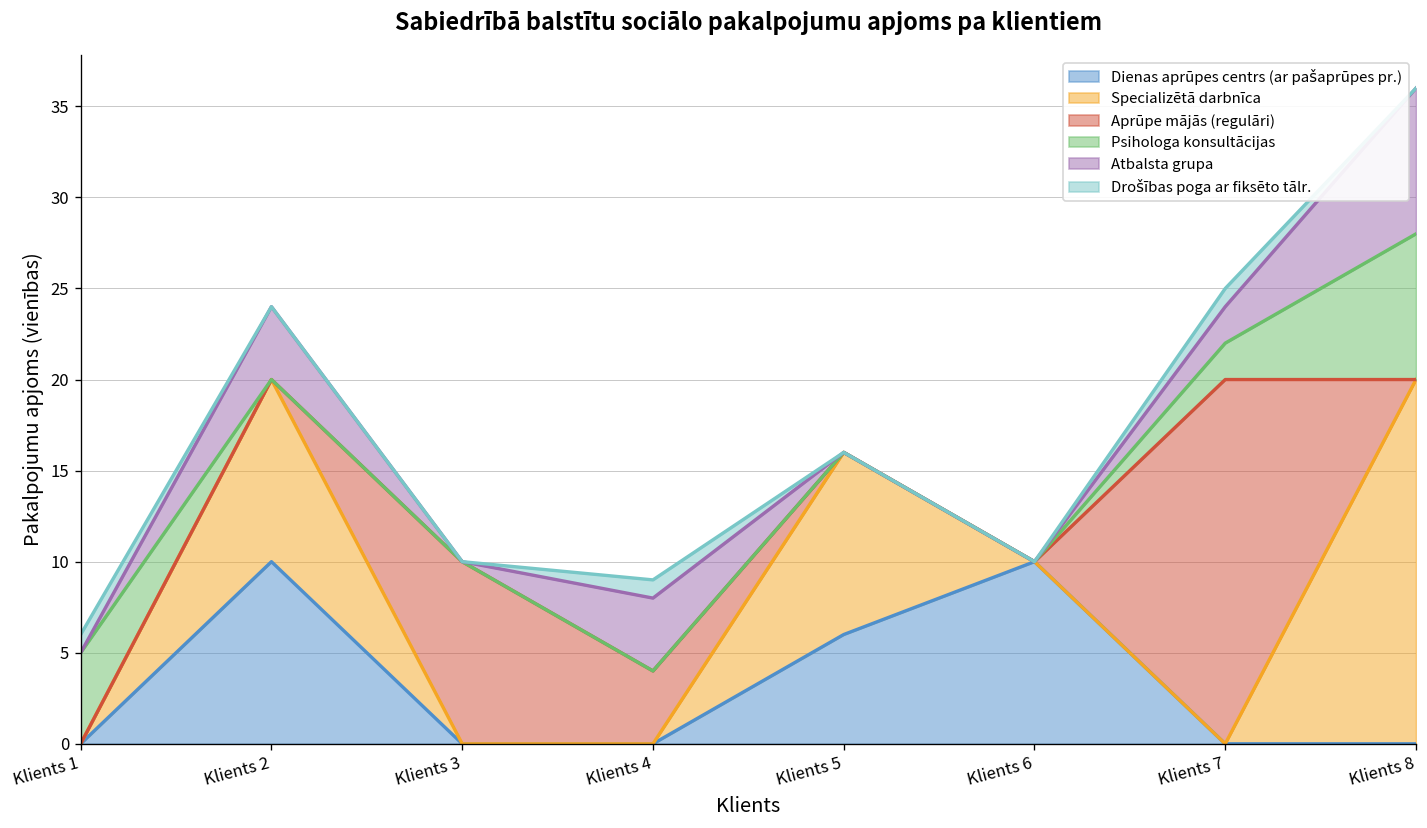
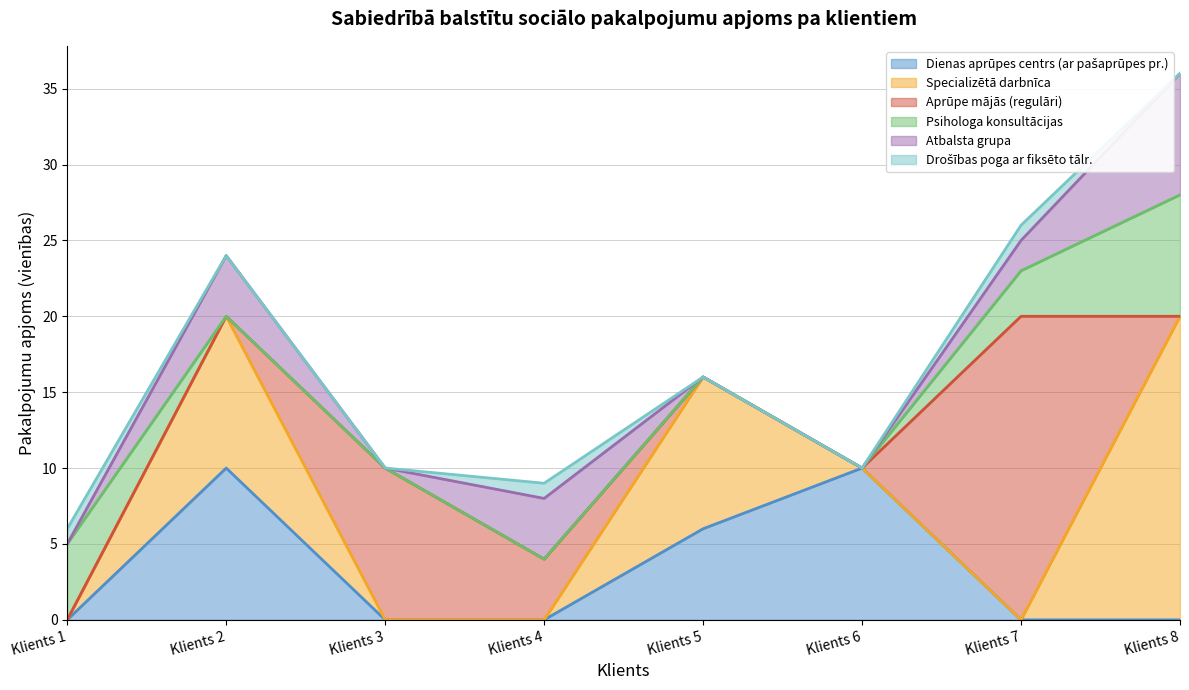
  {
    "Aprūpe mājās (regulāri)": {
      "Klients 7": 20
    },
    "Psihologa konsultācijas": {
-     "Klients 7": 2,
+     "Klients 7": 3,
      "Klients 8": 8
    },
    "Atbalsta grupa": {
      "Klients 4": 4,
      "Klients 7": 2
    }
  }
